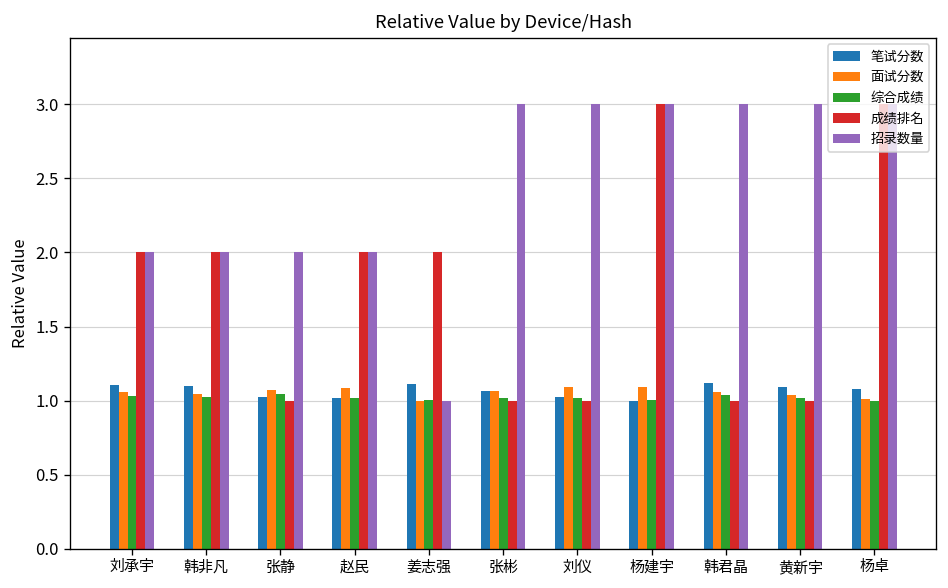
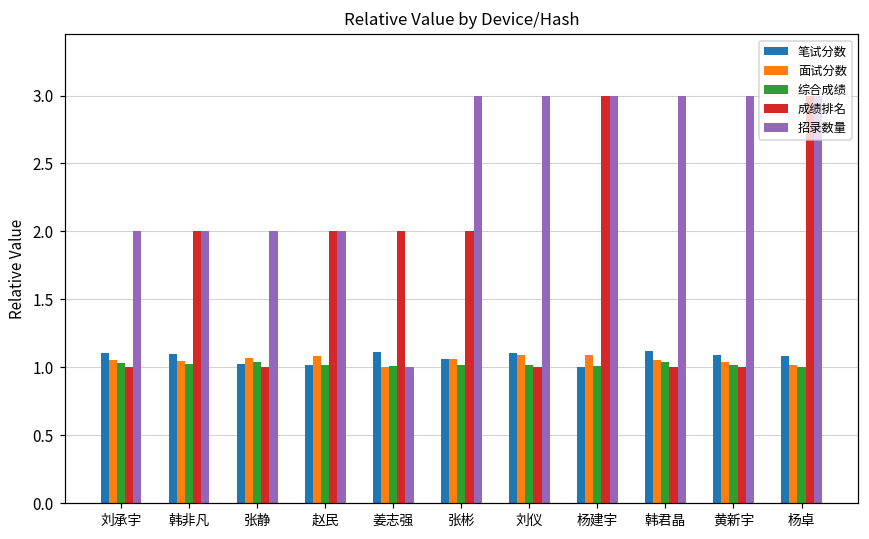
  {
    "笔试分数": {
      "刘承宇": 1.11,
      "韩非凡": 1.10,
      "张静": 1.03,
      "赵民": 1.01,
      "姜志强": 1.11,
      "张彬": 1.06,
-     "刘仪": 1.03,
+     "刘仪": 1.11,
      "杨建宇": 1.00,
      "韩君晶": 1.12,
      "黄新宇": 1.09,
      "杨卓": 1.08
    },
    "面试分数": {
      "刘承宇": 1.05,
      "韩非凡": 1.04,
      "张静": 1.07,
      "赵民": 1.08,
      "姜志强": 1.00,
      "张彬": 1.06,
      "刘仪": 1.09,
      "杨建宇": 1.09,
      "韩君晶": 1.06,
      "黄新宇": 1.04,
      "杨卓": 1.01
    },
    "综合成绩": {
      "刘承宇": 1.03,
      "韩非凡": 1.02,
      "张静": 1.04,
      "赵民": 1.01,
      "姜志强": 1.01,
      "张彬": 1.02,
      "刘仪": 1.02,
      "杨建宇": 1.01,
      "韩君晶": 1.04,
      "黄新宇": 1.01,
      "杨卓": 1.00
    },
    "成绩排名": {
-     "刘承宇": 2,
+     "刘承宇": 1,
      "韩非凡": 2,
      "张静": 1,
      "赵民": 2,
      "姜志强": 2,
-     "张彬": 1,
+     "张彬": 2,
      "刘仪": 1,
      "杨建宇": 3,
      "韩君晶": 1,
      "黄新宇": 1
    },
    "招录数量": {
      "刘承宇": 2.00,
      "韩非凡": 2.00,
      "张静": 2.00,
      "赵民": 2.00,
      "姜志强": 1.00,
      "张彬": 3.00,
      "刘仪": 3.00,
      "杨建宇": 3.00,
      "韩君晶": 3.00,
      "黄新宇": 3.00
    }
  }
